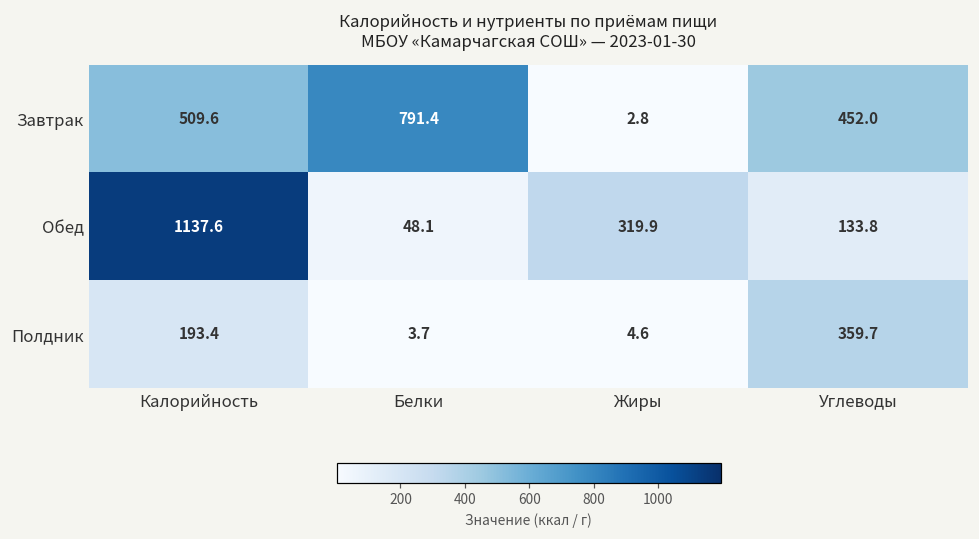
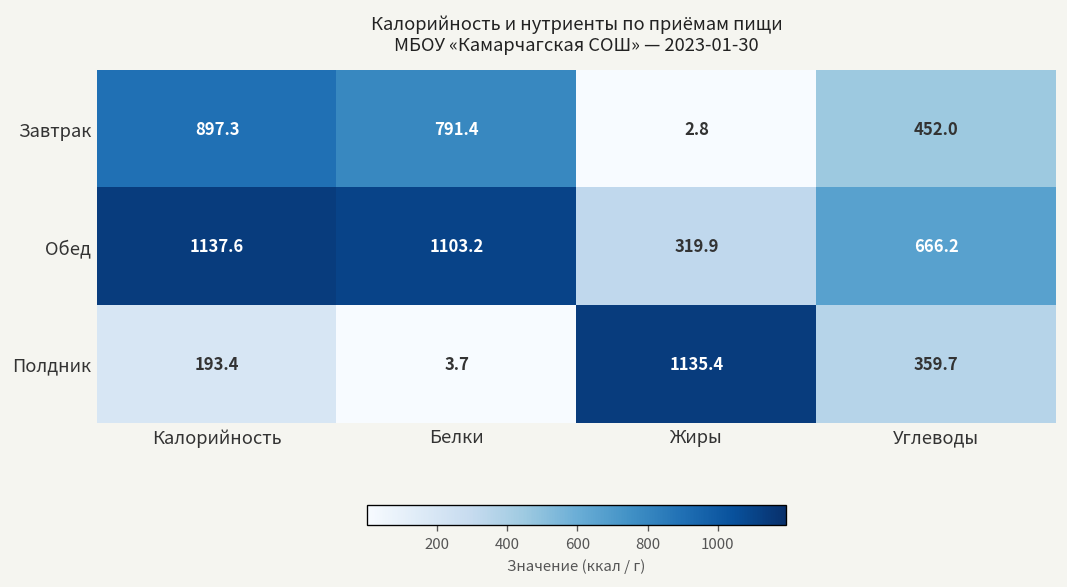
  {
    "Завтрак": {
-     "Калорийность": 509.6,
+     "Калорийность": 897.3,
      "Белки": 791.4,
      "Жиры": 2.8,
      "Углеводы": 452.0
    },
    "Обед": {
      "Калорийность": 1137.6,
-     "Белки": 48.1,
+     "Белки": 1103.2,
      "Жиры": 319.9,
-     "Углеводы": 133.8
+     "Углеводы": 666.2
    },
    "Полдник": {
      "Калорийность": 193.4,
      "Белки": 3.7,
-     "Жиры": 4.6,
+     "Жиры": 1135.4,
      "Углеводы": 359.7
    }
  }
